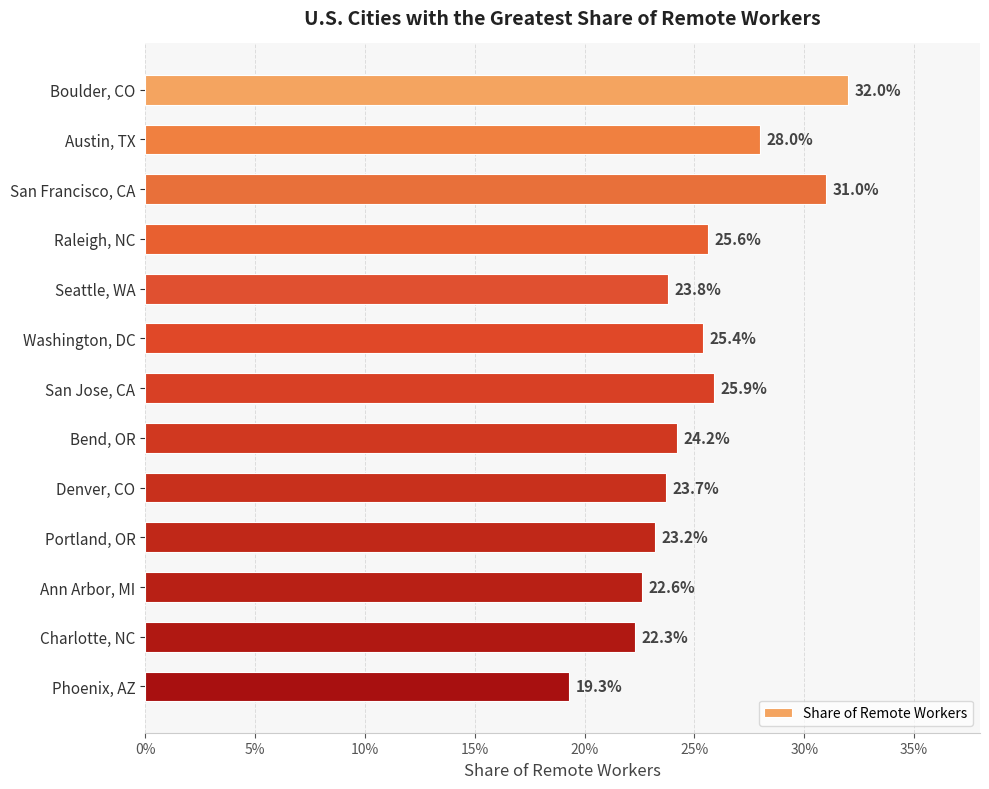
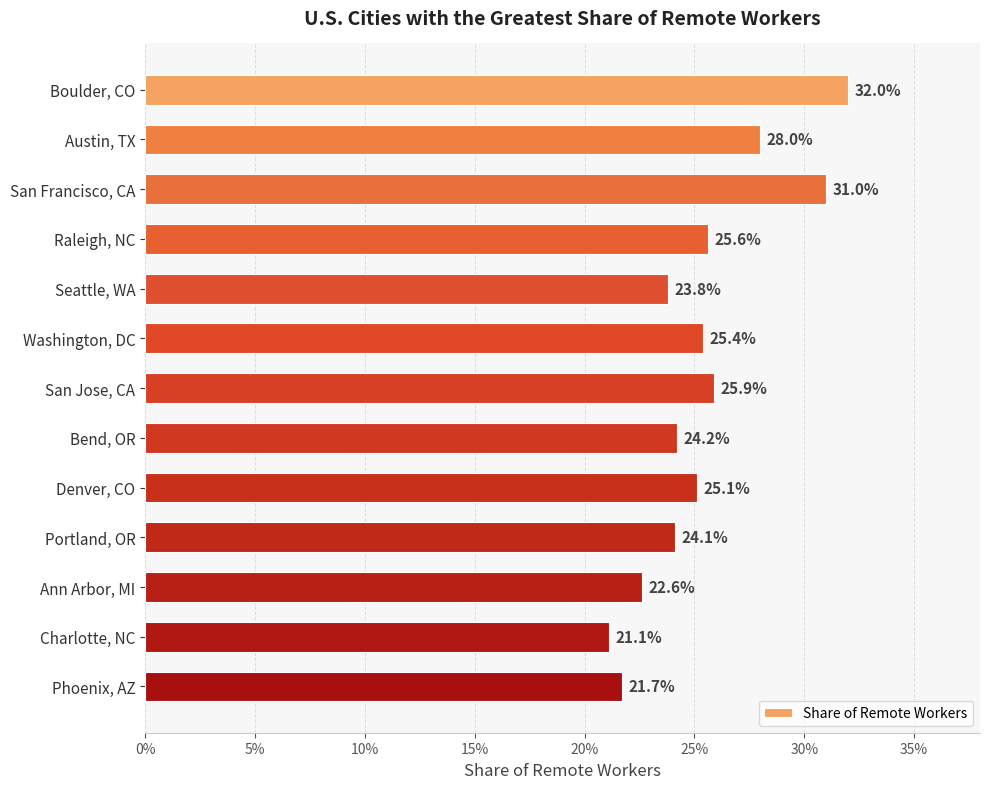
  {
    "Boulder, CO": "32.0%",
    "Austin, TX": "28.0%",
    "San Francisco, CA": "31.0%",
    "Raleigh, NC": "25.6%",
    "Seattle, WA": "23.8%",
    "Washington, DC": "25.4%",
    "San Jose, CA": "25.9%",
    "Bend, OR": "24.2%",
-   "Denver, CO": "23.7%",
-   "Portland, OR": "23.2%",
+   "Denver, CO": "25.1%",
+   "Portland, OR": "24.1%",
    "Ann Arbor, MI": "22.6%",
-   "Charlotte, NC": "22.3%",
-   "Phoenix, AZ": "19.3%"
+   "Charlotte, NC": "21.1%",
+   "Phoenix, AZ": "21.7%"
  }
